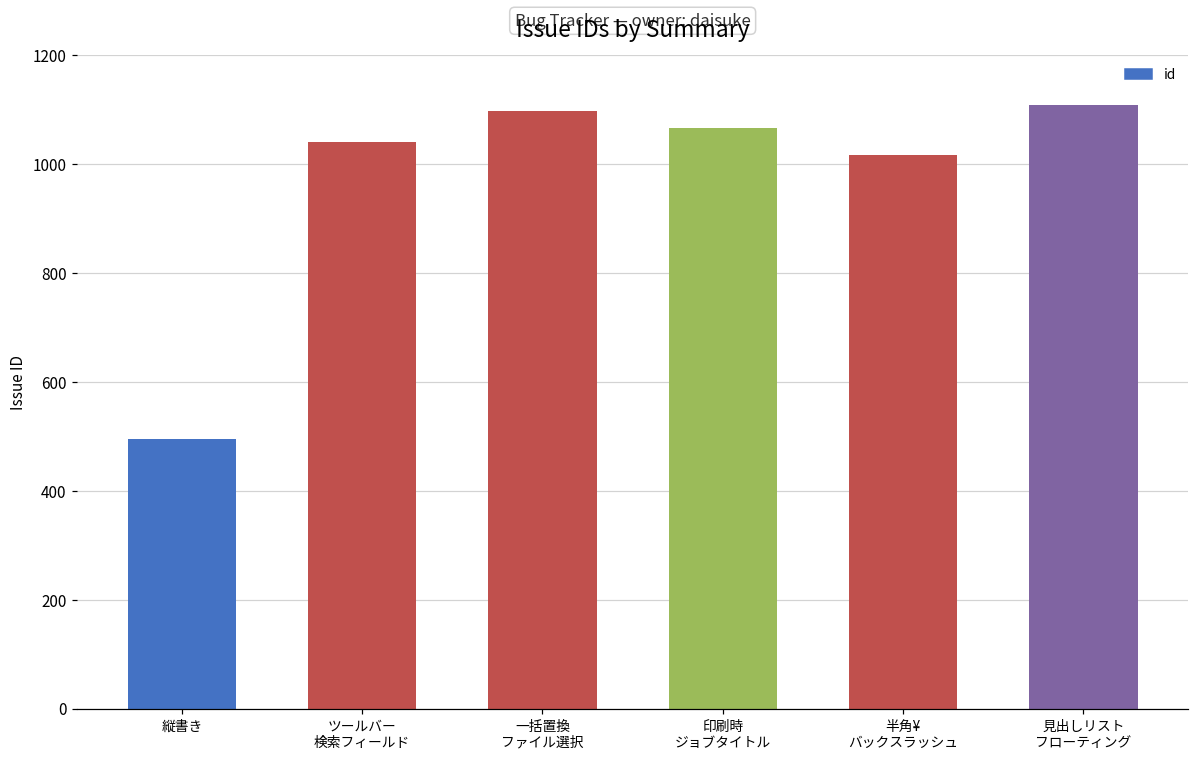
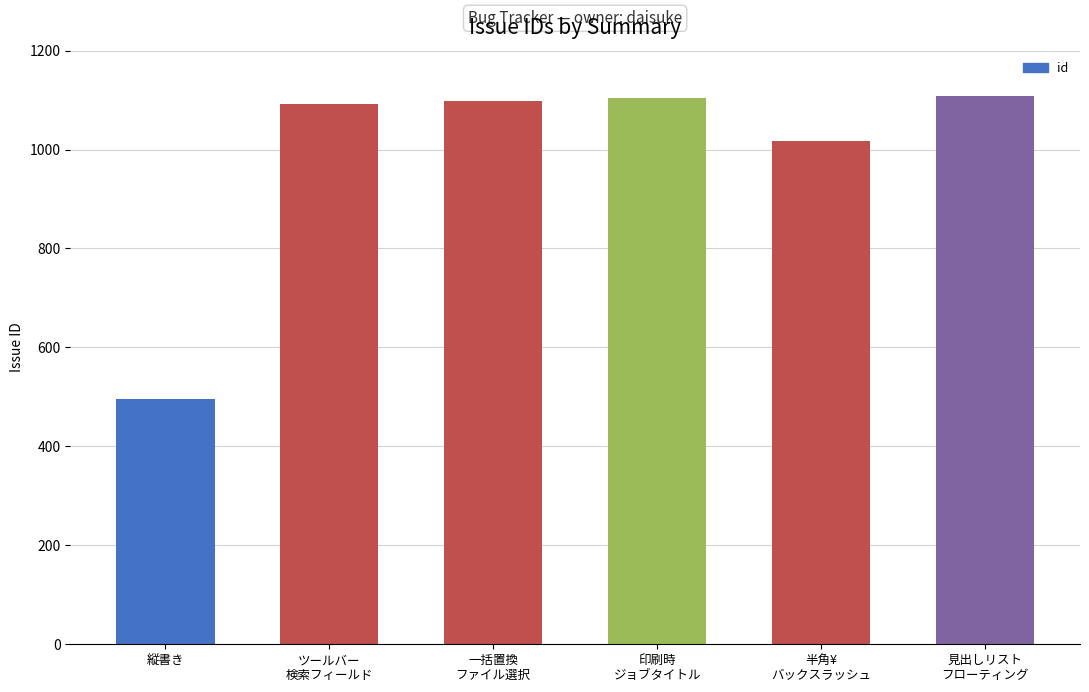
  {
    "縦書き": 500,
-   "ツールバー 検索フィールド": 1040,
+   "ツールバー 検索フィールド": 1090,
    "一括置換 ファイル選択": 1100,
-   "印刷時 ジョブタイトル": 1070,
+   "印刷時 ジョブタイトル": 1100,
    "半角¥ バックスラッシュ": 1020,
    "見出しリスト フローティング": 1110
  }
